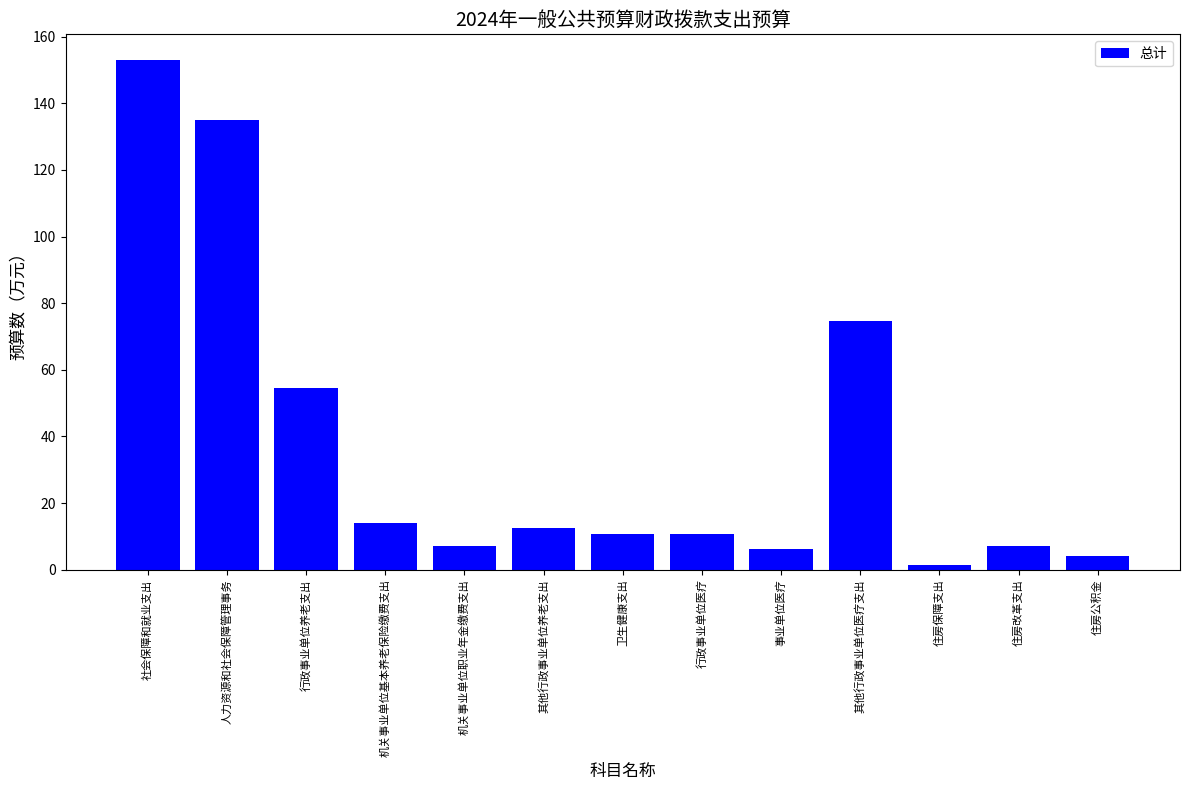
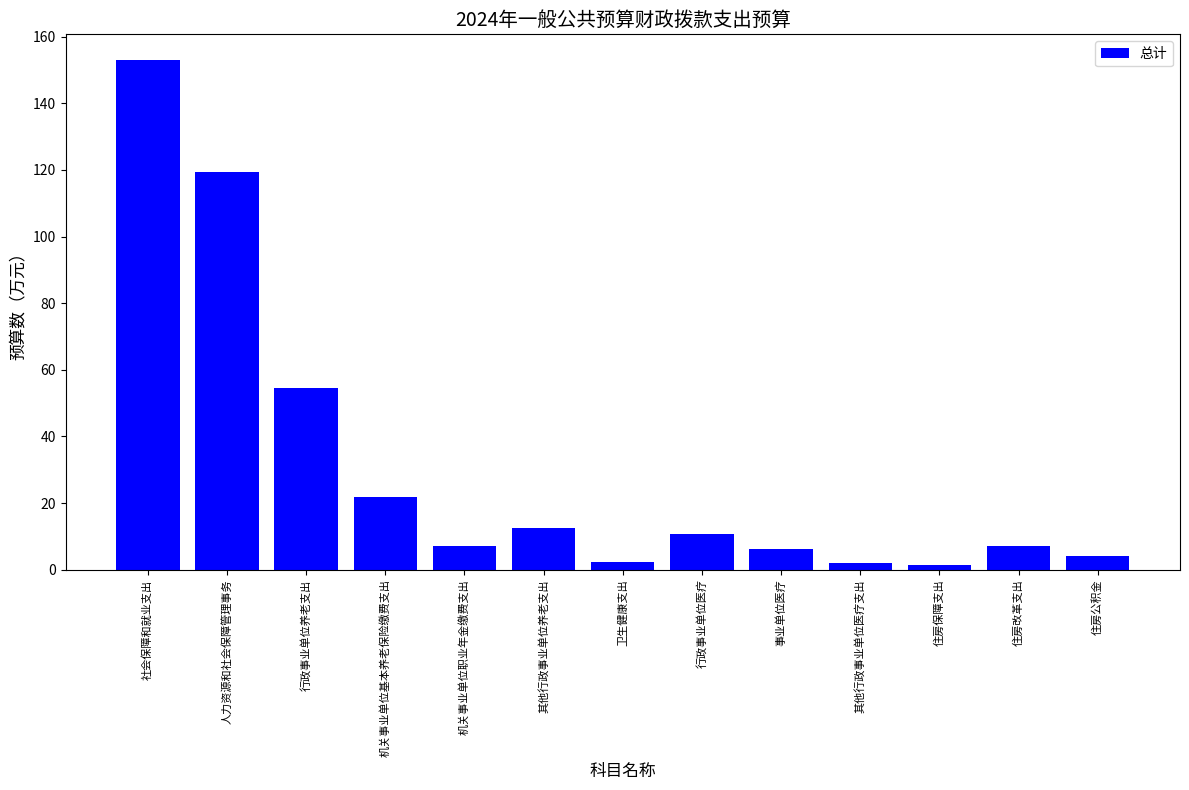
  {
    "社会保障和就业支出": 153,
-   "人力资源和社会保障管理事务": 135,
+   "人力资源和社会保障管理事务": 119,
    "行政事业单位养老支出": 54,
-   "机关事业单位基本养老保险缴费支出": 14,
+   "机关事业单位基本养老保险缴费支出": 22,
    "机关事业单位职业年金缴费支出": 7,
    "其他行政事业单位养老支出": 13,
-   "卫生健康支出": 11,
+   "卫生健康支出": 2,
    "行政事业单位医疗": 11,
    "事业单位医疗": 6,
-   "其他行政事业单位医疗支出": 75,
+   "其他行政事业单位医疗支出": 2,
    "住房保障支出": 2,
    "住房改革支出": 7,
    "住房公积金": 4
  }
